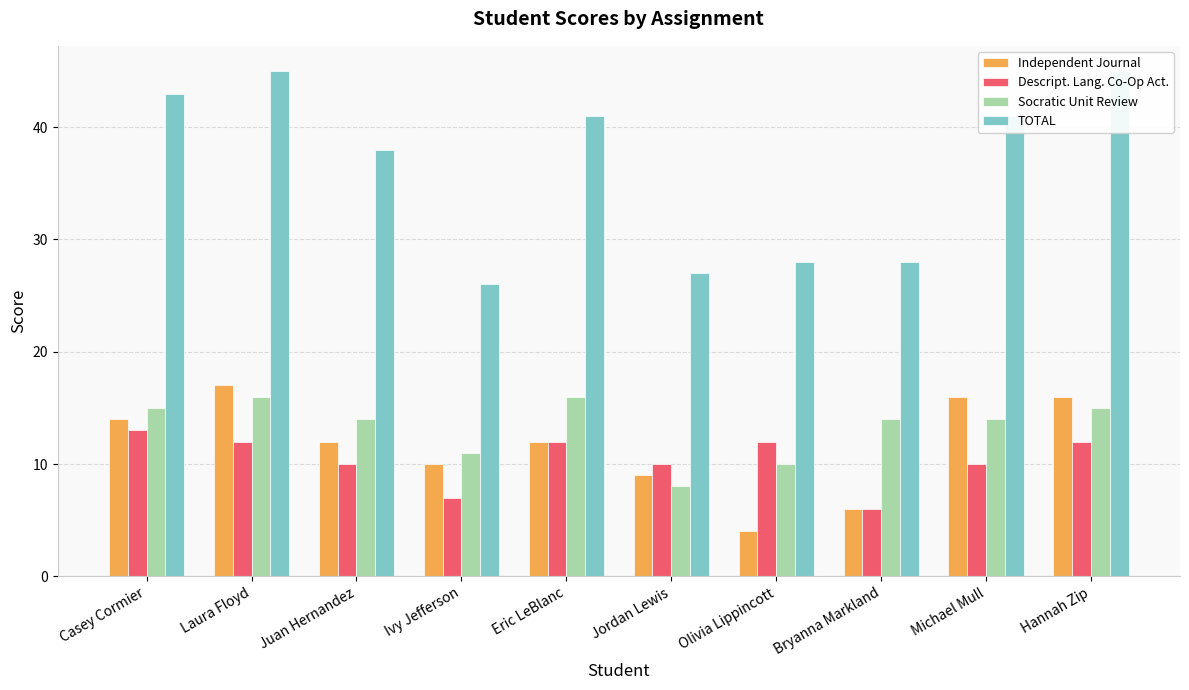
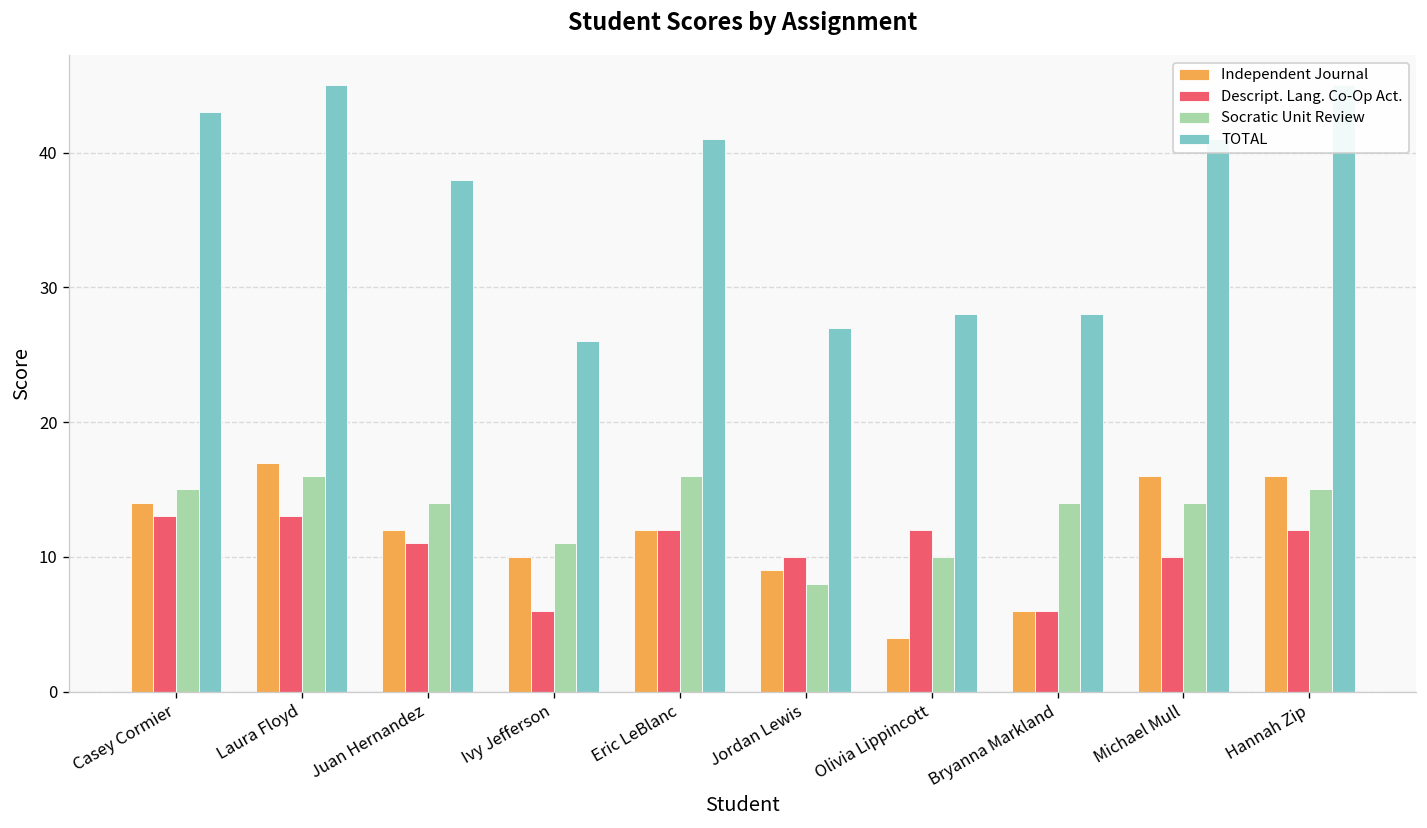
  {
    "Independent Journal": {
      "Casey Cormier": 14,
      "Laura Floyd": 17,
      "Juan Hernandez": 12,
      "Ivy Jefferson": 10,
      "Eric LeBlanc": 12,
      "Jordan Lewis": 9,
      "Olivia Lippincott": 4,
      "Bryanna Markland": 6,
      "Michael Mull": 16,
      "Hannah Zip": 16
    },
    "Descript. Lang. Co-Op Act.": {
      "Casey Cormier": 13,
-     "Laura Floyd": 12,
-     "Juan Hernandez": 10,
-     "Ivy Jefferson": 7,
+     "Laura Floyd": 13,
+     "Juan Hernandez": 11,
+     "Ivy Jefferson": 6,
      "Eric LeBlanc": 12,
      "Jordan Lewis": 10,
      "Olivia Lippincott": 12,
      "Bryanna Markland": 6,
      "Michael Mull": 10,
      "Hannah Zip": 12
    }
  }
